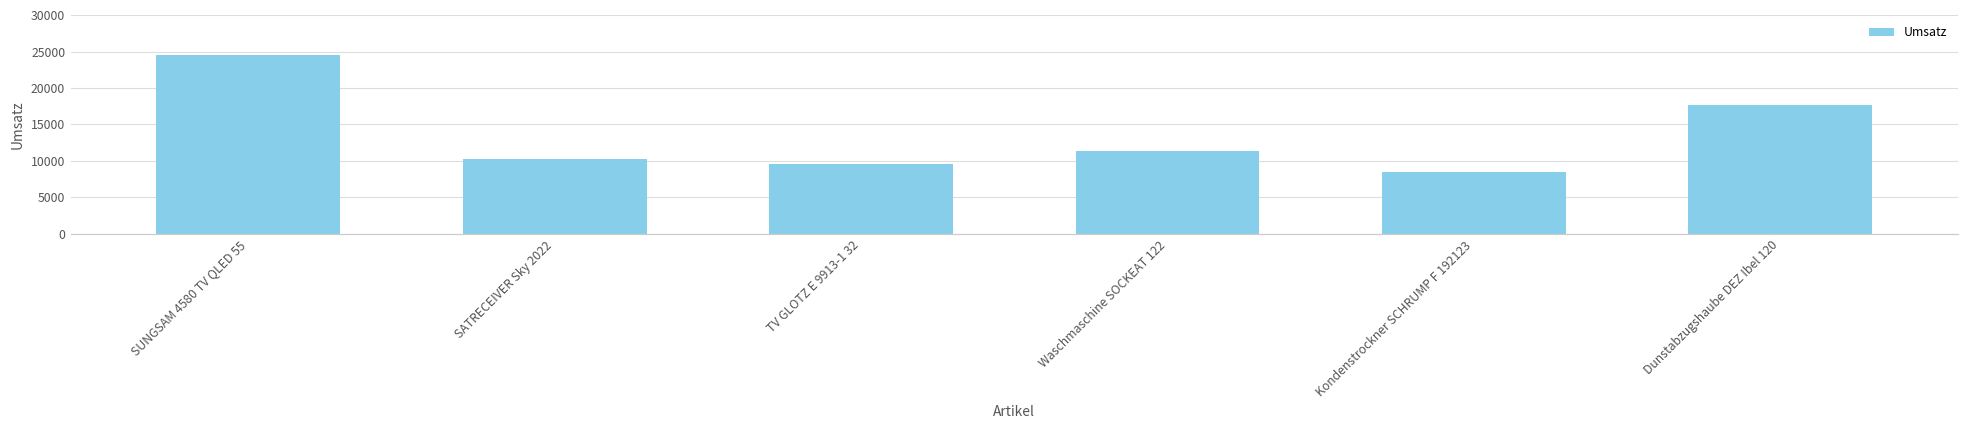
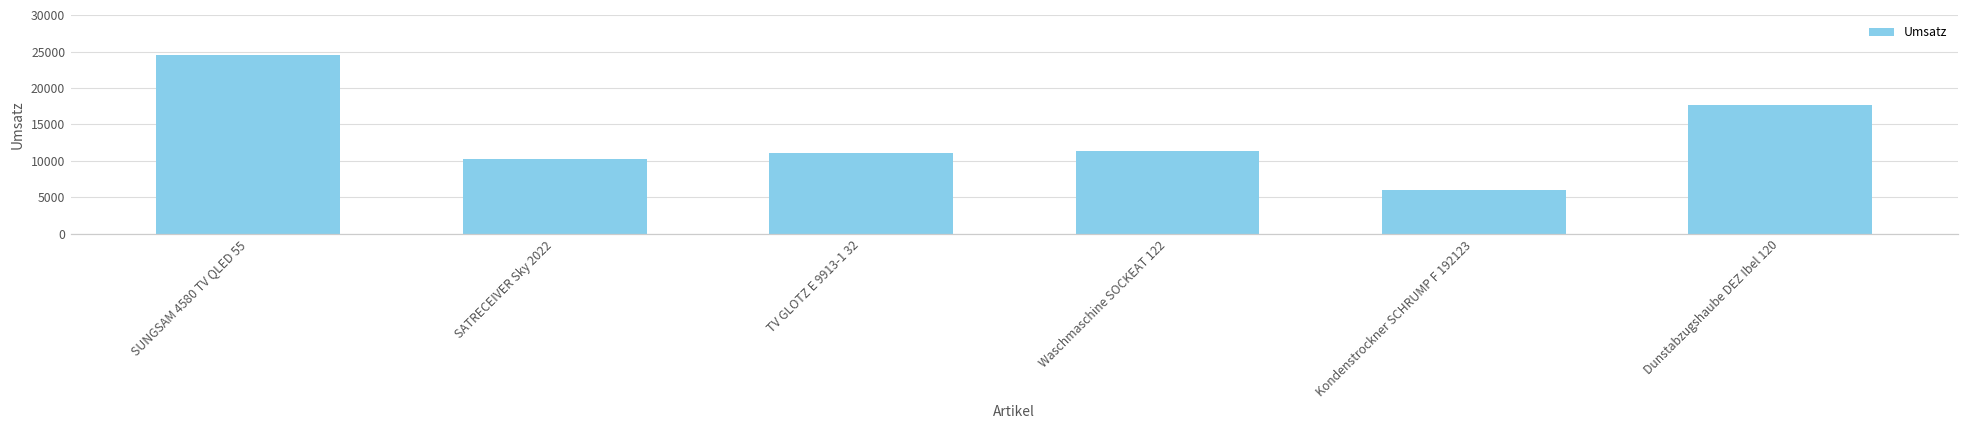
  {
    "SUNGSAM 4580 TV QLED 55": 25000,
    "SATRECEIVER Sky 2022": 10000,
-   "TV GLOTZ E 9913-1 32": 10000,
+   "TV GLOTZ E 9913-1 32": 11000,
    "Waschmaschine SOCKEAT 122": 11000,
-   "Kondenstrockner SCHRUMP F 192123": 8000,
+   "Kondenstrockner SCHRUMP F 192123": 6000,
    "Dunstabzugshaube DEZ Ibel 120": 18000
  }
